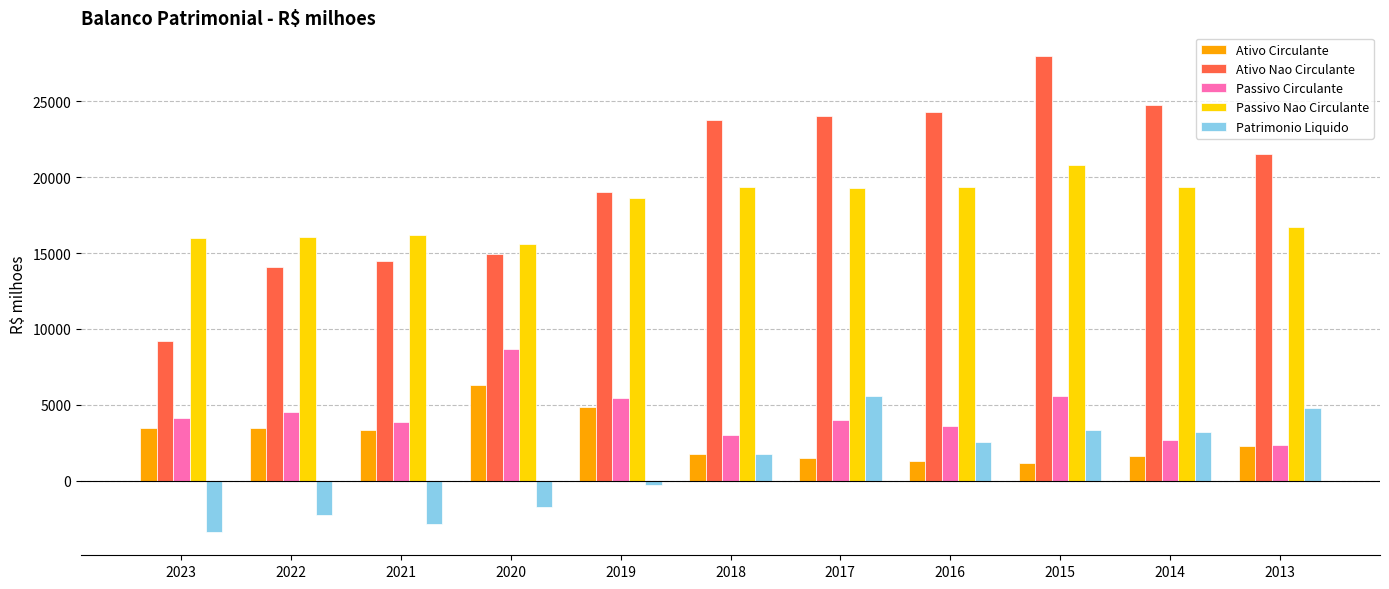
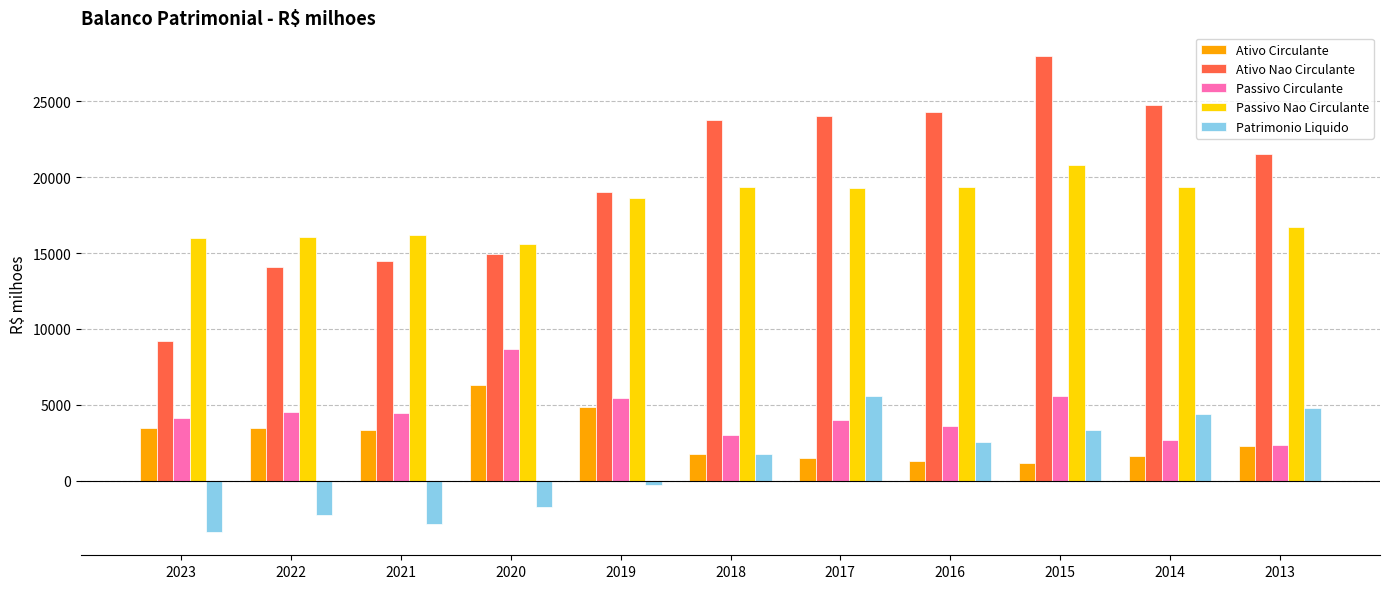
  {
    "Ativo Nao Circulante": {
      "2023": 9200,
      "2022": 14100,
      "2021": 14500,
      "2020": 15000,
      "2019": 19000,
      "2018": 23700,
      "2017": 24000,
      "2016": 24300,
      "2015": 28000,
      "2014": 24700,
      "2013": 21500
    },
    "Passivo Circulante": {
      "2023": 4100,
      "2022": 4600,
-     "2021": 3900,
+     "2021": 4400,
      "2020": 8700,
      "2019": 5500,
      "2018": 3000,
      "2017": 4000,
      "2016": 3600,
      "2015": 5600,
      "2014": 2700,
      "2013": 2400
    },
    "Patrimonio Liquido": {
      "2023": -3300,
      "2022": -2200,
      "2021": -2800,
      "2020": -1700,
      "2019": -300,
      "2018": 1800,
      "2017": 5600,
      "2016": 2600,
      "2015": 3300,
-     "2014": 3200,
+     "2014": 4400,
      "2013": 4800
    }
  }
